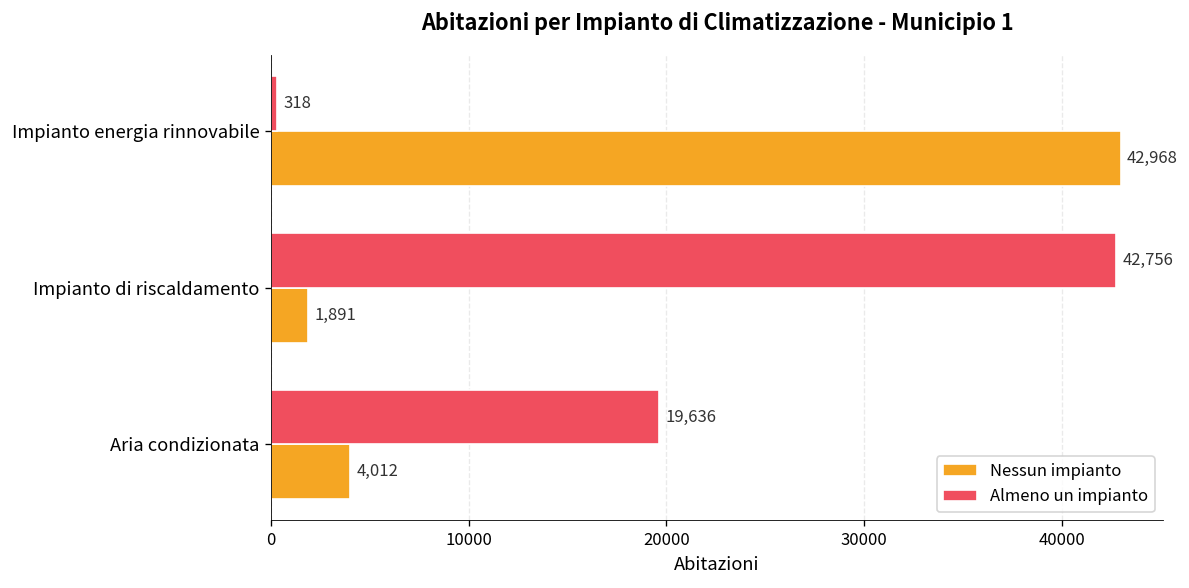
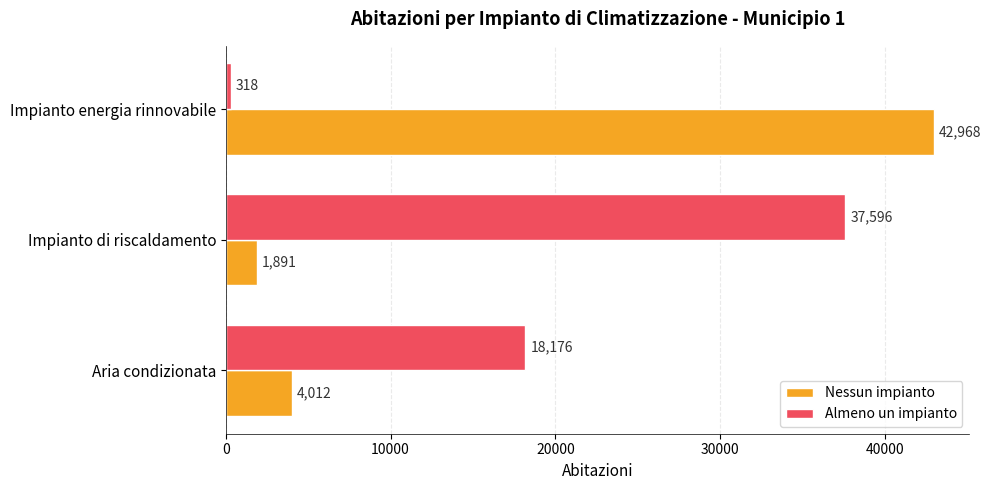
  {
    "Nessun impianto": {
      "Impianto energia rinnovabile": "42,968",
      "Impianto di riscaldamento": "1,891",
      "Aria condizionata": "4,012"
    },
    "Almeno un impianto": {
      "Impianto energia rinnovabile": "318",
-     "Impianto di riscaldamento": "42,756",
-     "Aria condizionata": "19,636"
+     "Impianto di riscaldamento": "37,596",
+     "Aria condizionata": "18,176"
    }
  }
